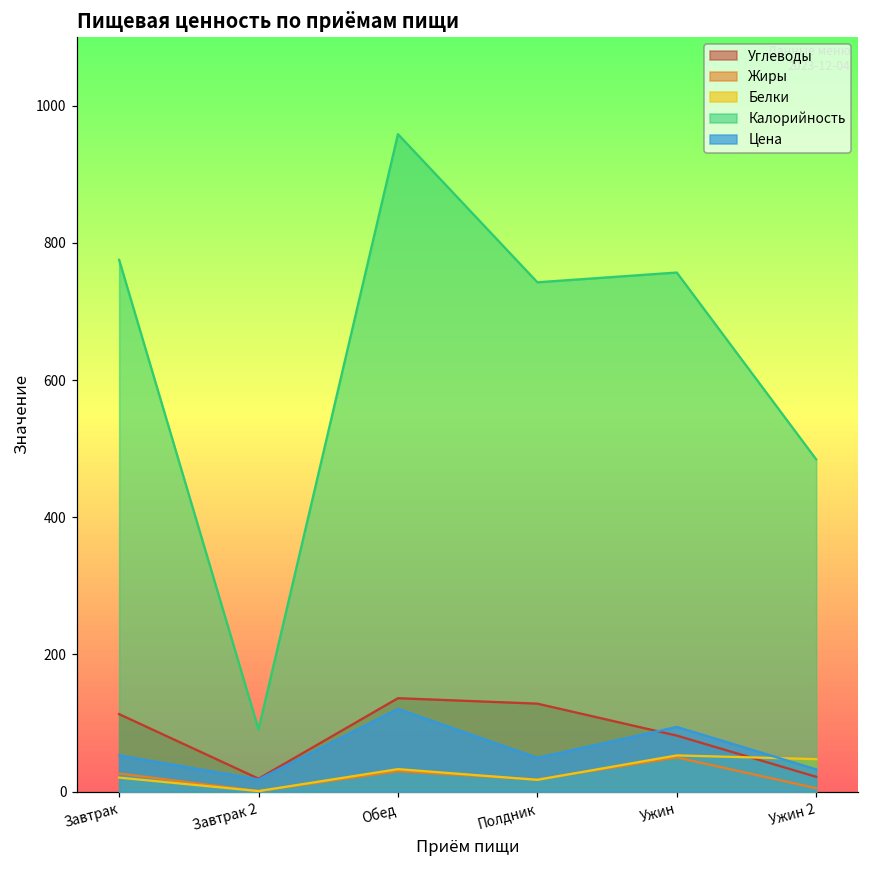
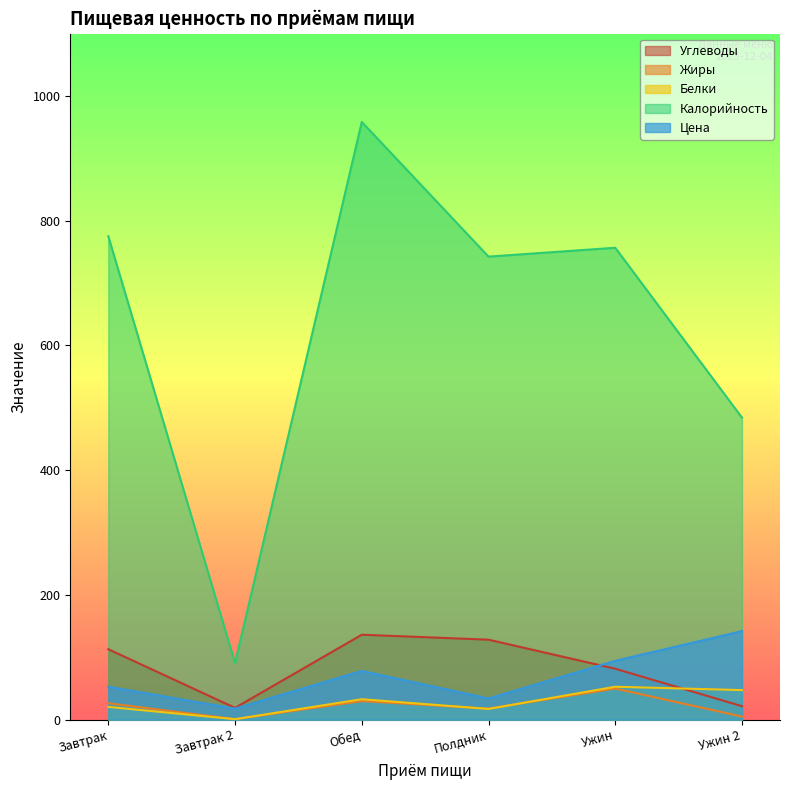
  {
    "Углеводы": {
      "Завтрак": 110,
      "Обед": 140,
      "Полдник": 130,
      "Ужин": 80,
      "Ужин 2": 20
    },
    "Жиры": {
      "Завтрак": 30,
      "Ужин 2": 10
    },
    "Белки": {
      "Завтрак": 20,
      "Ужин 2": 50
    },
    "Калорийность": {
      "Завтрак": 780,
      "Завтрак 2": 90,
      "Обед": 960,
      "Полдник": 740,
      "Ужин": 760,
      "Ужин 2": 480
    },
    "Цена": {
      "Завтрак": 50,
-     "Обед": 120,
-     "Полдник": 50,
+     "Обед": 80,
+     "Полдник": 30,
      "Ужин": 90,
-     "Ужин 2": 30
+     "Ужин 2": 140
    }
  }
